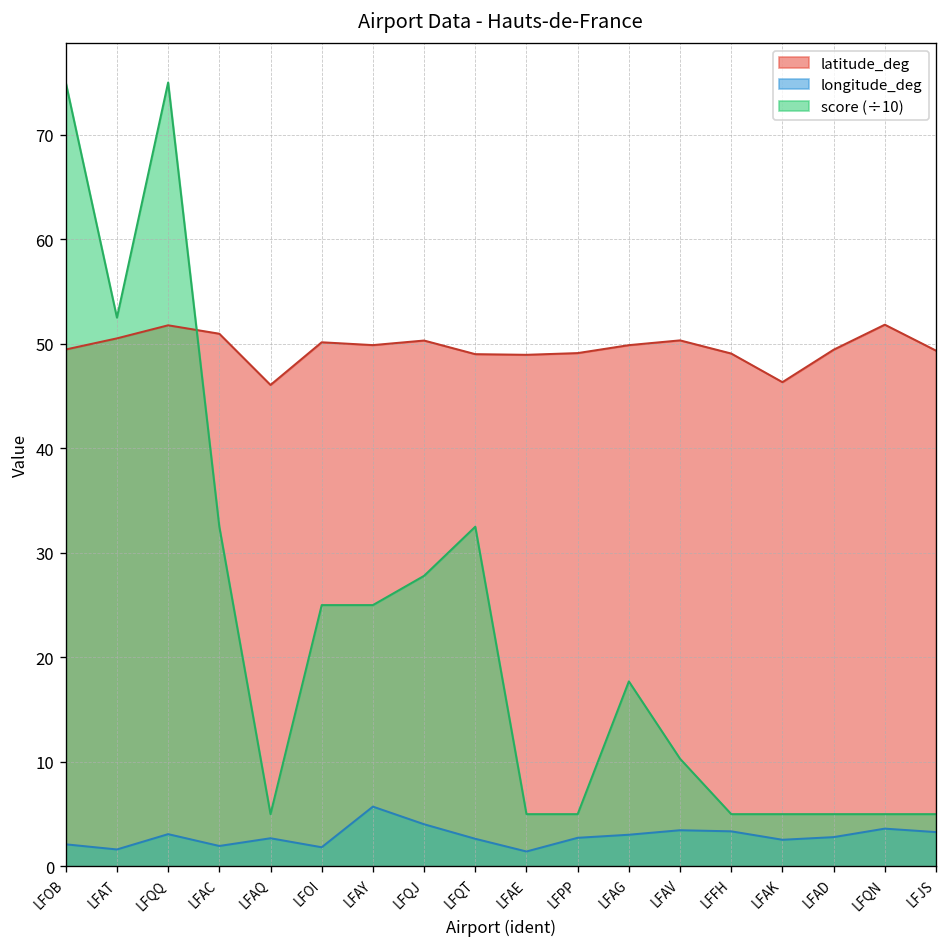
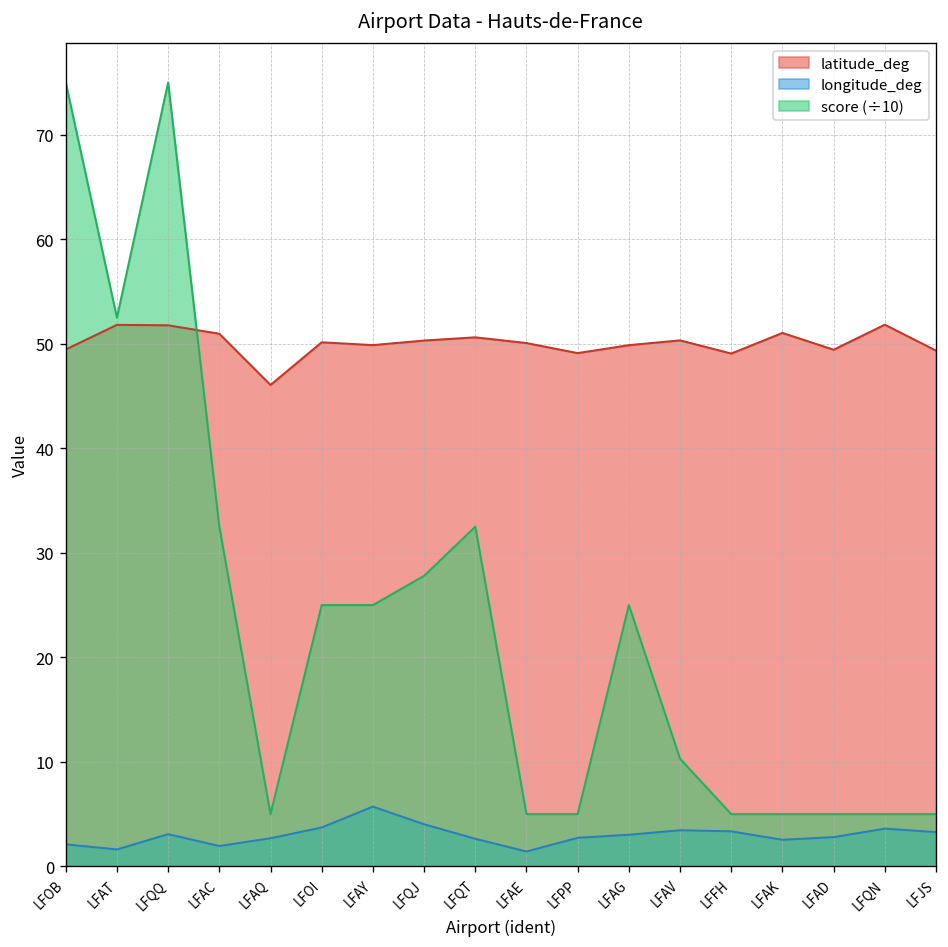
  {
    "latitude_deg": {
      "LFOB": 49,
-     "LFAT": 51,
+     "LFAT": 52,
      "LFQQ": 52,
      "LFAC": 51,
      "LFAQ": 46,
      "LFOI": 50,
      "LFAY": 50,
      "LFQJ": 50,
-     "LFQT": 49,
-     "LFAE": 49,
+     "LFQT": 51,
+     "LFAE": 50,
      "LFPP": 49,
      "LFAG": 50,
      "LFAV": 50,
      "LFFH": 49,
-     "LFAK": 46,
+     "LFAK": 51,
      "LFAD": 49,
      "LFQN": 52,
      "LFJS": 49
    },
    "longitude_deg": {
      "LFOB": 2,
      "LFAT": 2,
      "LFQQ": 3,
      "LFAC": 2,
      "LFAQ": 3,
-     "LFOI": 2,
+     "LFOI": 4,
      "LFAY": 6,
      "LFQJ": 4,
      "LFQT": 3,
      "LFAE": 1,
      "LFPP": 3,
      "LFAG": 3,
      "LFAV": 3,
      "LFFH": 3,
      "LFAK": 3,
      "LFAD": 3,
      "LFQN": 4,
      "LFJS": 3
    },
    "score (÷10)": {
      "LFOB": 75,
      "LFAT": 53,
      "LFQQ": 75,
      "LFAC": 33,
      "LFAQ": 5,
      "LFOI": 25,
      "LFAY": 25,
      "LFQJ": 28,
      "LFQT": 33,
      "LFAE": 5,
      "LFPP": 5,
-     "LFAG": 18,
+     "LFAG": 25,
      "LFAV": 10,
      "LFFH": 5,
      "LFAK": 5,
      "LFAD": 5,
      "LFQN": 5,
      "LFJS": 5
    }
  }
